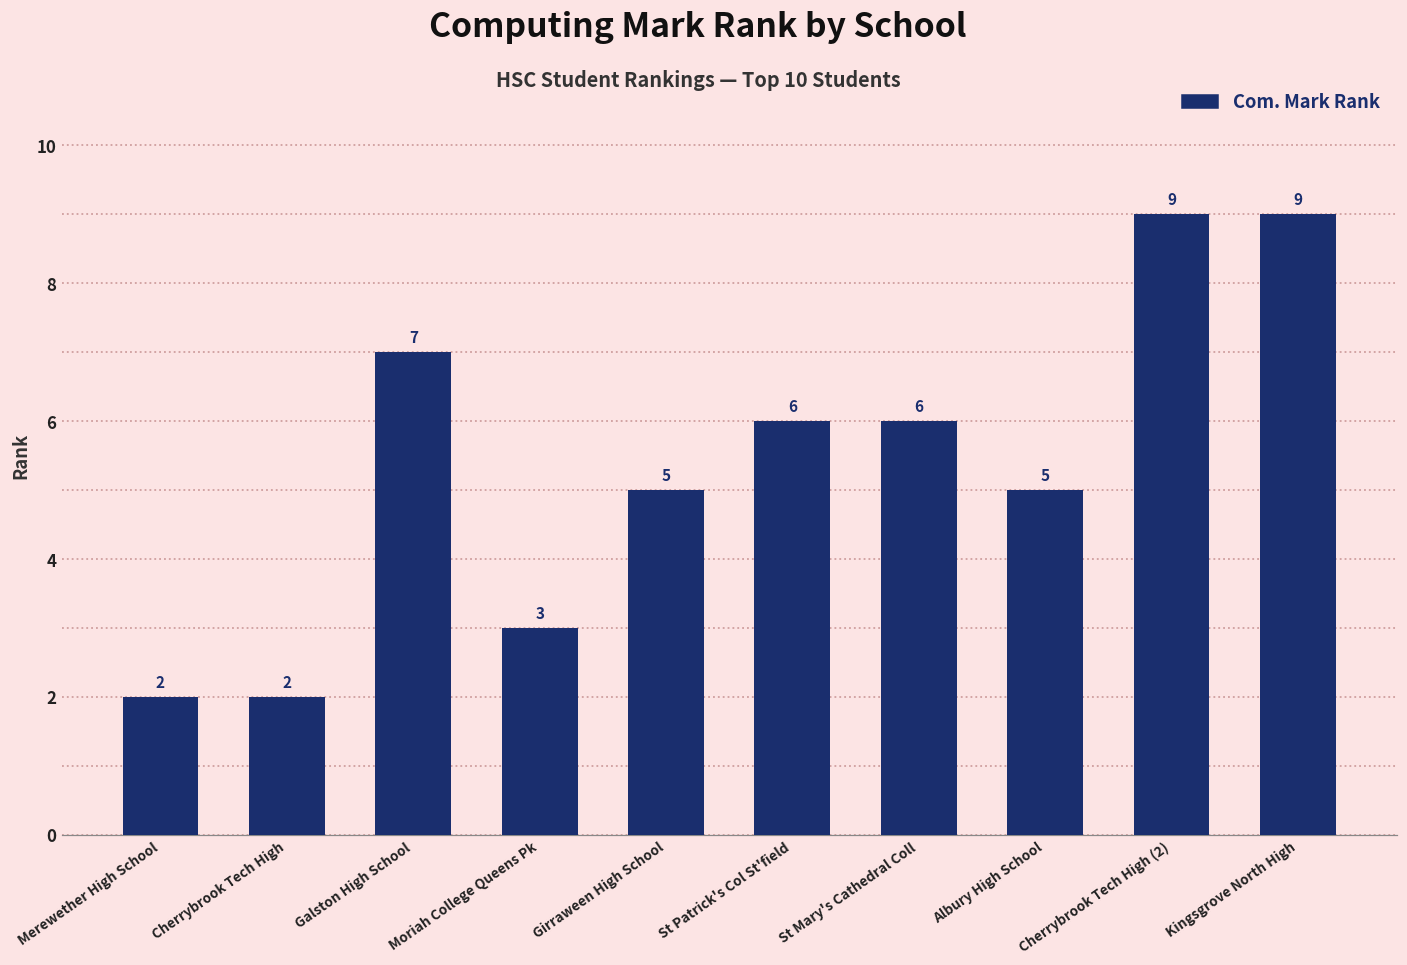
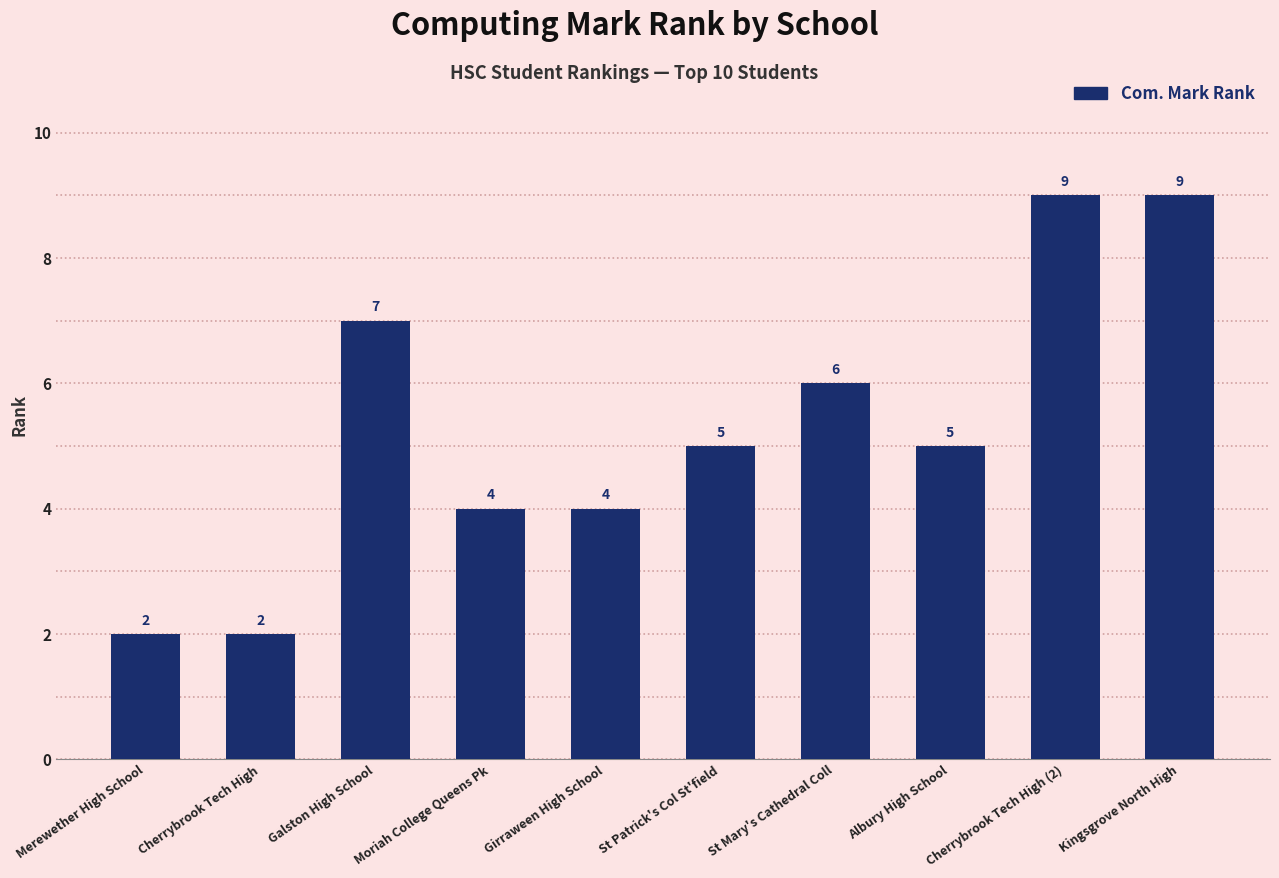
  {
    "Merewether High School": 2,
    "Cherrybrook Tech High": 2,
    "Galston High School": 7,
-   "Moriah College Queens Pk": 3,
-   "Girraween High School": 5,
-   "St Patrick's Col St'field": 6,
+   "Moriah College Queens Pk": 4,
+   "Girraween High School": 4,
+   "St Patrick's Col St'field": 5,
    "St Mary's Cathedral Coll": 6,
    "Albury High School": 5,
    "Cherrybrook Tech High (2)": 9,
    "Kingsgrove North High": 9
  }
